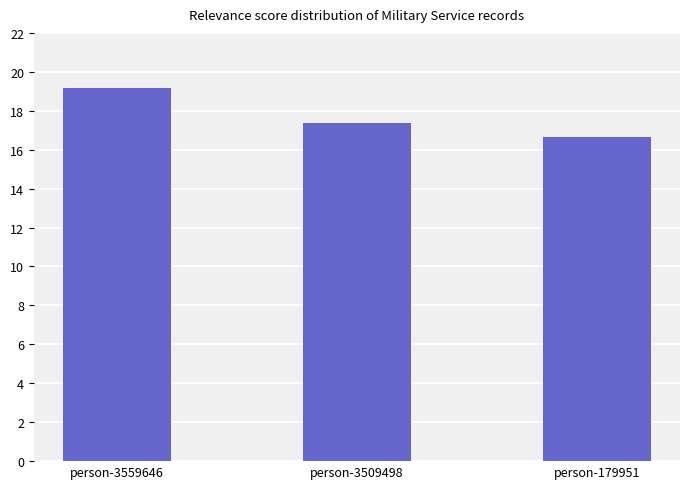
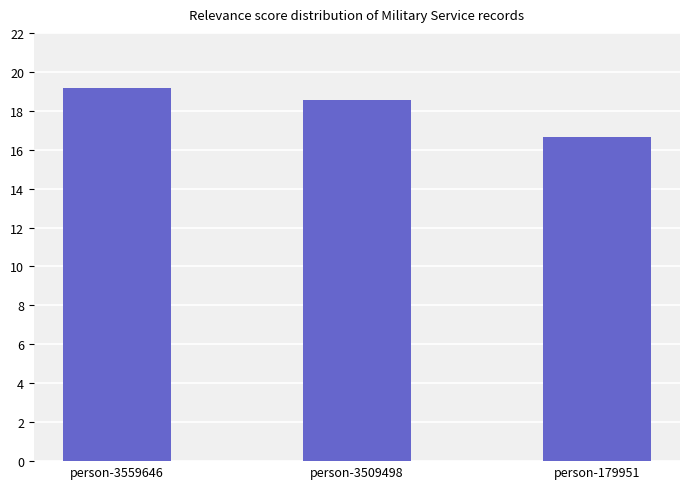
  {
    "person-3559646": 19.2,
-   "person-3509498": 17.4,
+   "person-3509498": 18.5,
    "person-179951": 16.7
  }
